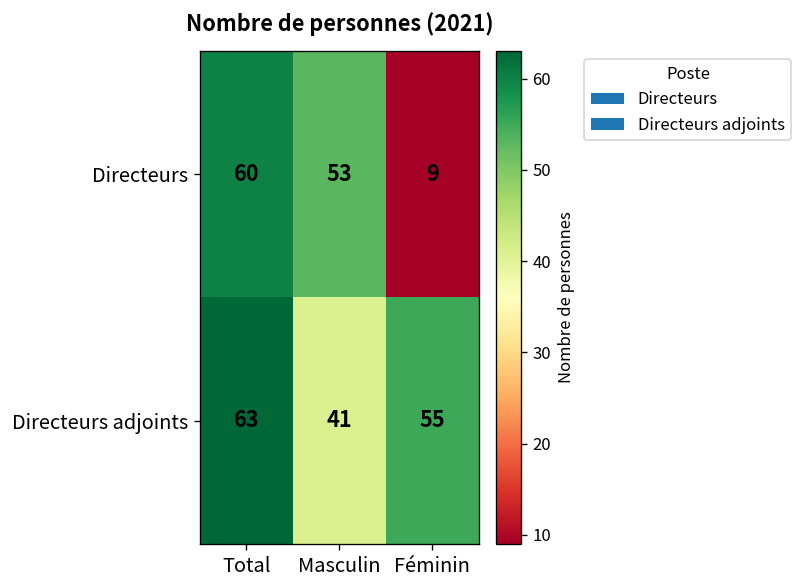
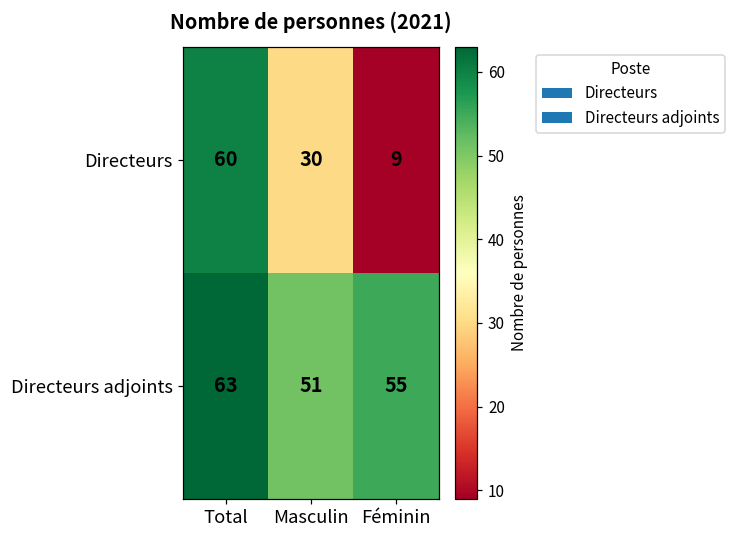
  {
    "Directeurs": {
      "Total": 60,
-     "Masculin": 53,
+     "Masculin": 30,
      "Féminin": 9
    },
    "Directeurs adjoints": {
      "Total": 63,
-     "Masculin": 41,
+     "Masculin": 51,
      "Féminin": 55
    }
  }
